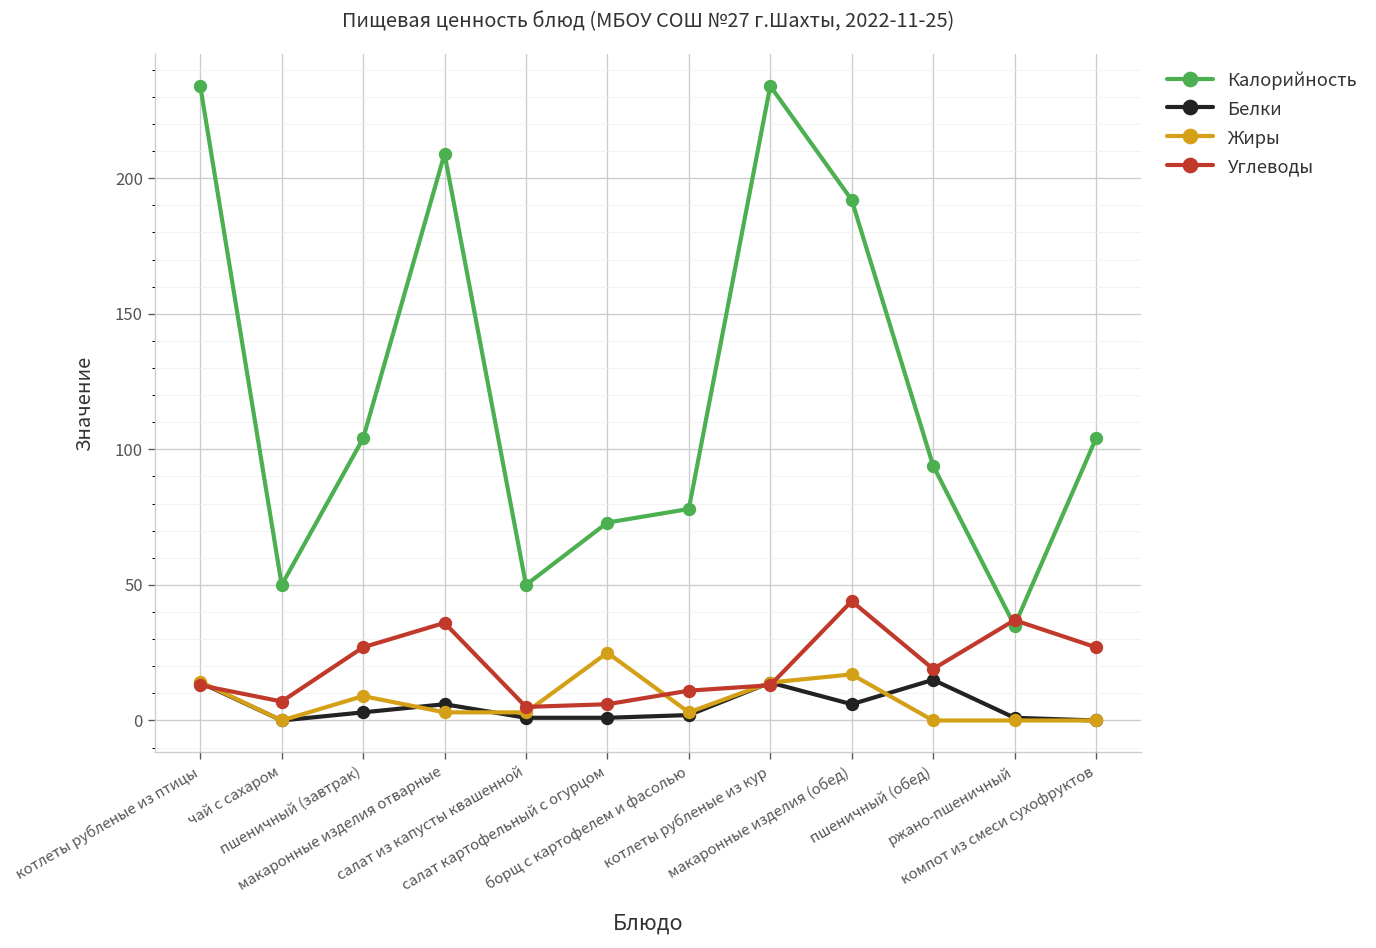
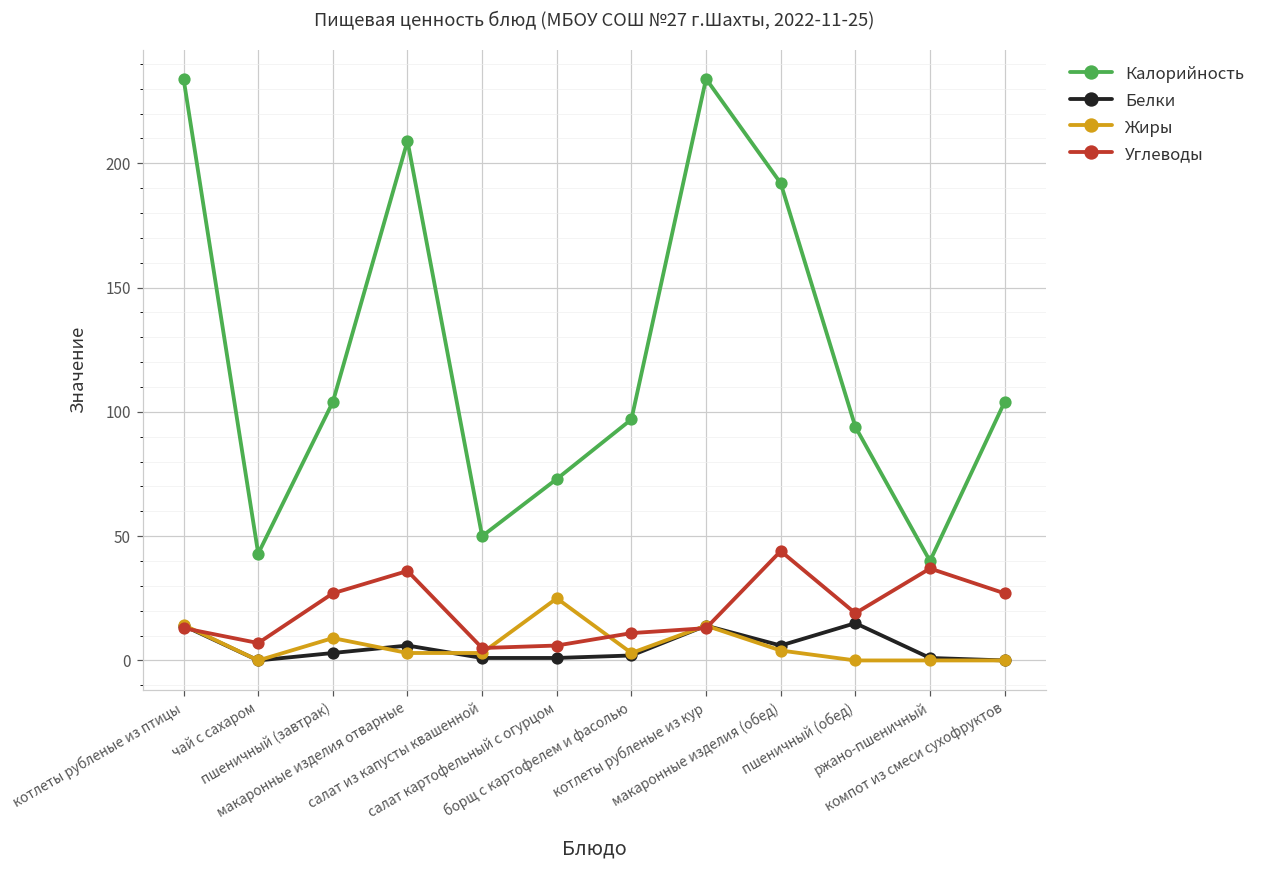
  {
    "Калорийность": {
      "котлеты рубленые из птицы": 234,
-     "чай с сахаром": 50,
+     "чай с сахаром": 43,
      "пшеничный (завтрак)": 104,
      "макаронные изделия отварные": 209,
      "салат из капусты квашенной": 50,
      "салат картофельный с огурцом": 73,
-     "борщ с картофелем и фасолью": 78,
+     "борщ с картофелем и фасолью": 97,
      "котлеты рубленые из кур": 234,
      "макаронные изделия (обед)": 192,
      "пшеничный (обед)": 94,
-     "ржано-пшеничный": 35,
+     "ржано-пшеничный": 40,
      "компот из смеси сухофруктов": 104
    },
    "Белки": {
      "пшеничный (завтрак)": 3,
      "макаронные изделия отварные": 6,
      "салат из капусты квашенной": 1,
      "салат картофельный с огурцом": 1,
      "макаронные изделия (обед)": 6,
      "пшеничный (обед)": 15
    },
    "Жиры": {
      "пшеничный (завтрак)": 9,
      "макаронные изделия отварные": 3,
      "салат из капусты квашенной": 3,
      "салат картофельный с огурцом": 25,
-     "макаронные изделия (обед)": 17,
+     "макаронные изделия (обед)": 4,
      "пшеничный (обед)": 0
    },
    "Углеводы": {
      "чай с сахаром": 7,
      "пшеничный (завтрак)": 27,
      "макаронные изделия отварные": 36,
      "салат из капусты квашенной": 5,
      "салат картофельный с огурцом": 6,
      "борщ с картофелем и фасолью": 11,
      "макаронные изделия (обед)": 44,
      "пшеничный (обед)": 19,
      "ржано-пшеничный": 37,
      "компот из смеси сухофруктов": 27
    }
  }
